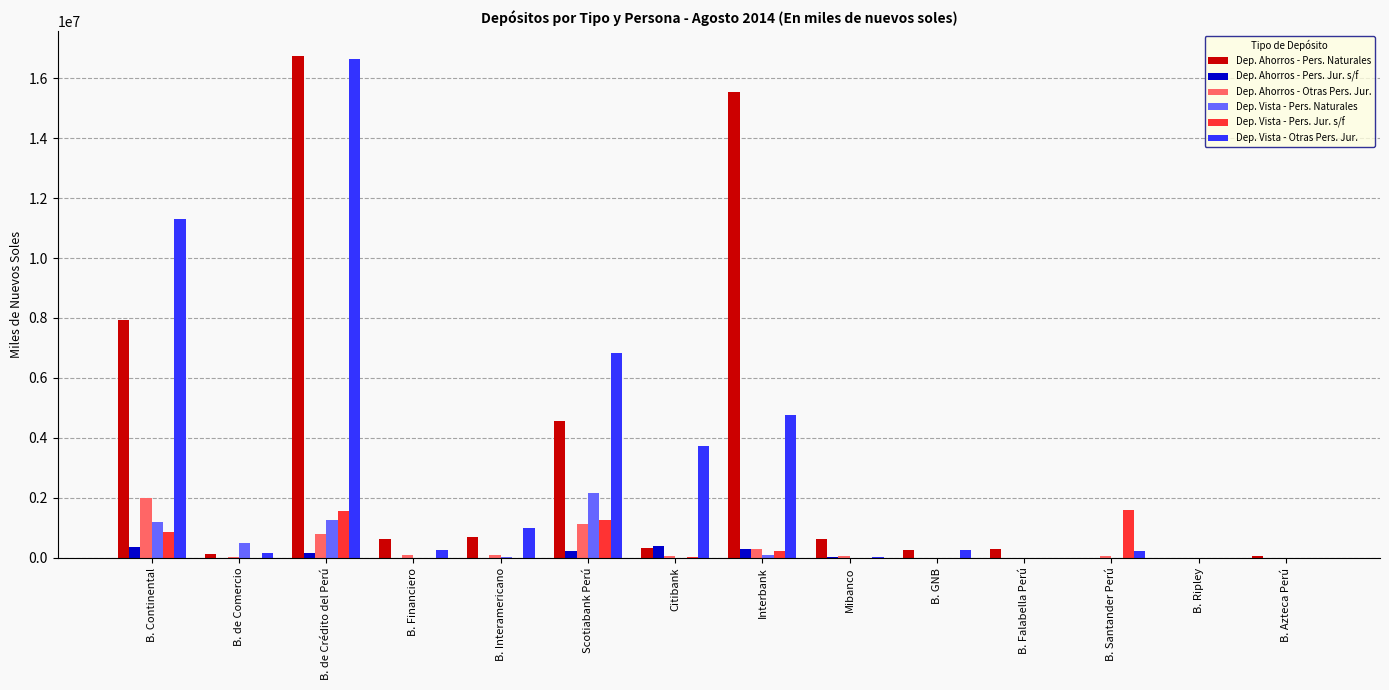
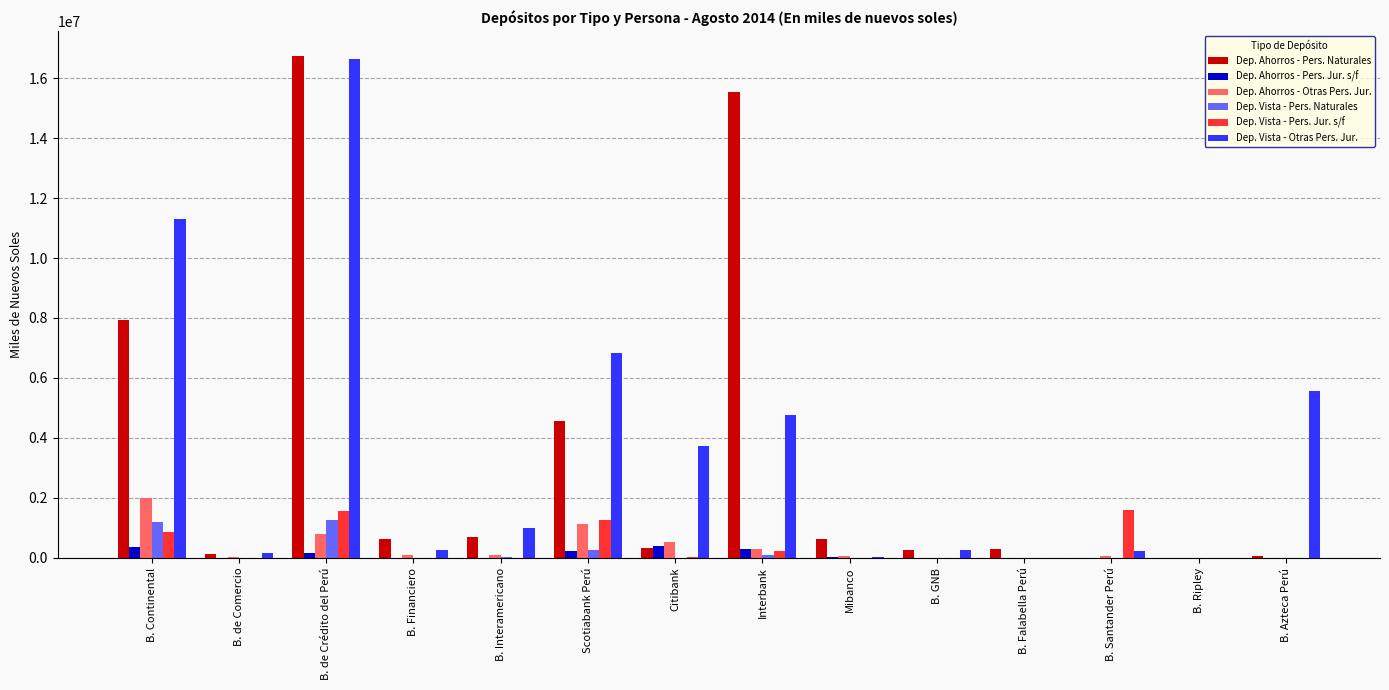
  {
    "Dep. Ahorros - Pers. Naturales": {
      "B. Continental": 7900000,
      "B. de Comercio": 100000,
      "B. de Crédito del Perú": 16700000,
      "B. Financiero": 600000,
      "B. Interamericano": 700000,
      "Scotiabank Perú": 4600000,
      "Citibank": 300000,
      "Interbank": 15500000,
      "Mibanco": 600000,
      "B. GNB": 300000,
      "B. Falabella Perú": 300000,
      "B. Santander Perú": 0
    },
    "Dep. Ahorros - Pers. Jur. s/f": {
      "B. Continental": 400000,
      "B. de Crédito del Perú": 200000,
      "Scotiabank Perú": 200000,
      "Citibank": 400000,
      "Interbank": 300000,
      "B. GNB": 0,
      "B. Falabella Perú": 0,
      "B. Santander Perú": 0,
      "B. Ripley": 0,
      "B. Azteca Perú": 0
    },
    "Dep. Ahorros - Otras Pers. Jur.": {
      "B. Continental": 2000000,
      "B. de Crédito del Perú": 800000,
      "B. Financiero": 100000,
      "B. Interamericano": 100000,
      "Scotiabank Perú": 1100000,
-     "Citibank": 100000,
+     "Citibank": 500000,
      "Interbank": 300000,
      "B. Azteca Perú": 0
    },
    "Dep. Vista - Pers. Naturales": {
      "B. Continental": 1200000,
-     "B. de Comercio": 500000,
+     "B. de Comercio": 0,
      "B. de Crédito del Perú": 1300000,
-     "Scotiabank Perú": 2200000,
+     "Scotiabank Perú": 300000,
      "Interbank": 100000,
      "B. Falabella Perú": 0,
      "B. Santander Perú": 0,
      "B. Ripley": 0,
      "B. Azteca Perú": 0
    },
    "Dep. Vista - Pers. Jur. s/f": {
      "B. Continental": 800000,
      "B. de Crédito del Perú": 1600000,
      "Scotiabank Perú": 1300000,
      "Interbank": 200000,
      "B. Falabella Perú": 0,
      "B. Santander Perú": 1600000,
      "B. Ripley": 0,
      "B. Azteca Perú": 0
    },
    "Dep. Vista - Otras Pers. Jur.": {
      "B. Continental": 11300000,
      "B. de Comercio": 200000,
      "B. de Crédito del Perú": 16600000,
      "B. Financiero": 300000,
      "B. Interamericano": 1000000,
      "Scotiabank Perú": 6800000,
      "Citibank": 3700000,
      "Interbank": 4800000,
      "B. GNB": 300000,
      "B. Falabella Perú": 0,
      "B. Santander Perú": 200000,
      "B. Ripley": 0,
-     "B. Azteca Perú": 0
+     "B. Azteca Perú": 5600000
    }
  }
